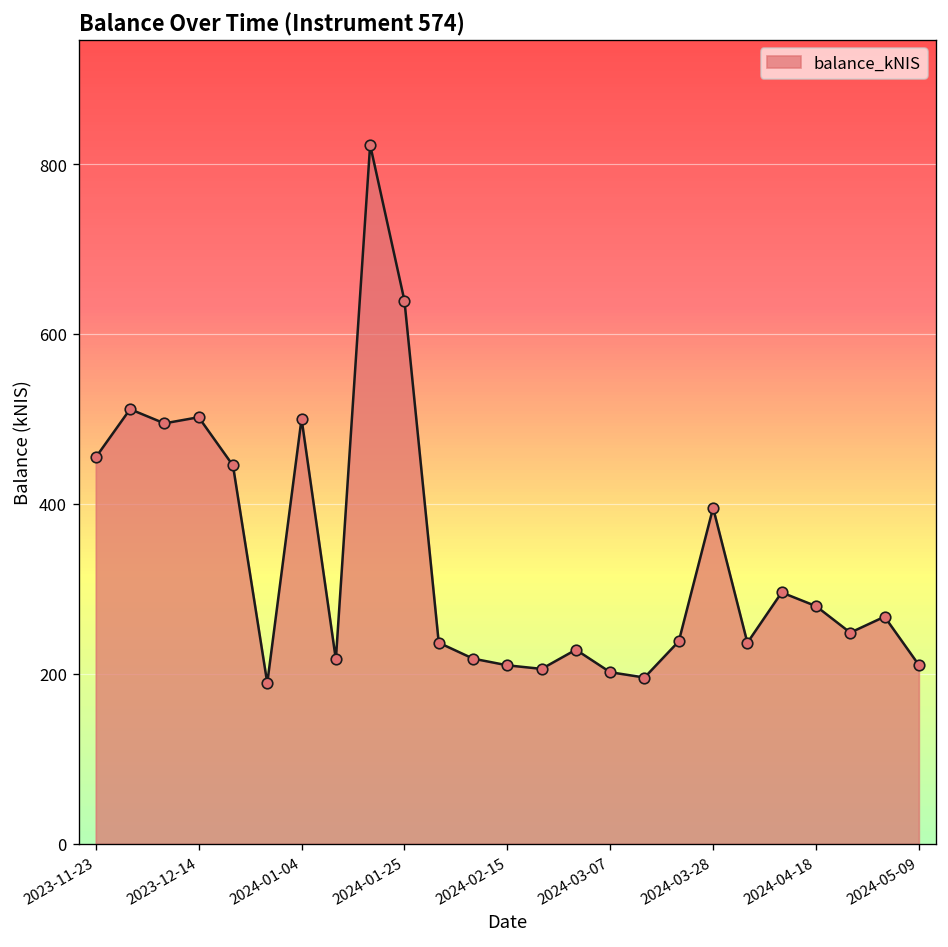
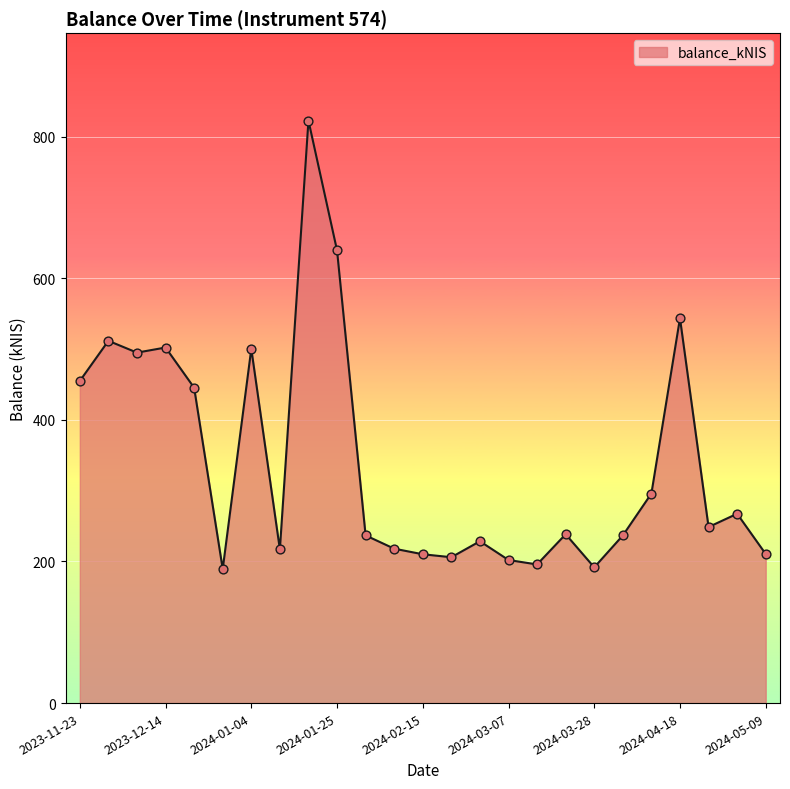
  {
    "2023-11-23": 450,
    "2023-12-14": 500,
    "2024-01-04": 500,
    "2024-01-25": 640,
    "2024-02-15": 210,
    "2024-03-07": 200,
-   "2024-03-28": 400,
-   "2024-04-18": 280,
+   "2024-03-28": 190,
+   "2024-04-18": 540,
    "2024-05-09": 210
  }
